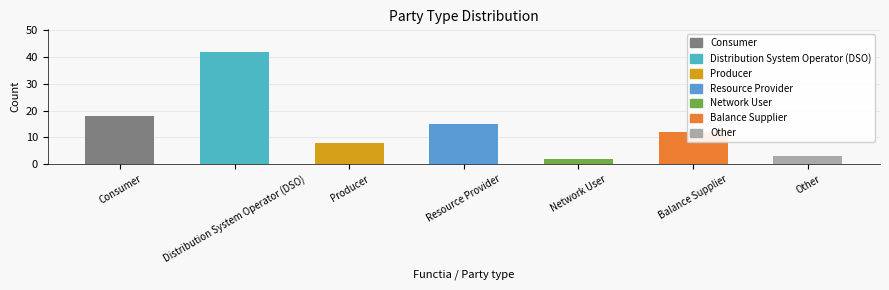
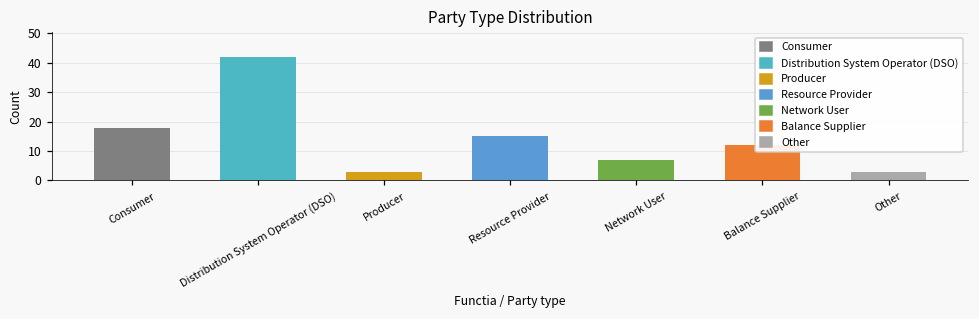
  {
    "Consumer": 18,
    "Distribution System Operator (DSO)": 42,
-   "Producer": 8,
+   "Producer": 3,
    "Resource Provider": 15,
-   "Network User": 2,
+   "Network User": 7,
    "Other": 3
  }
